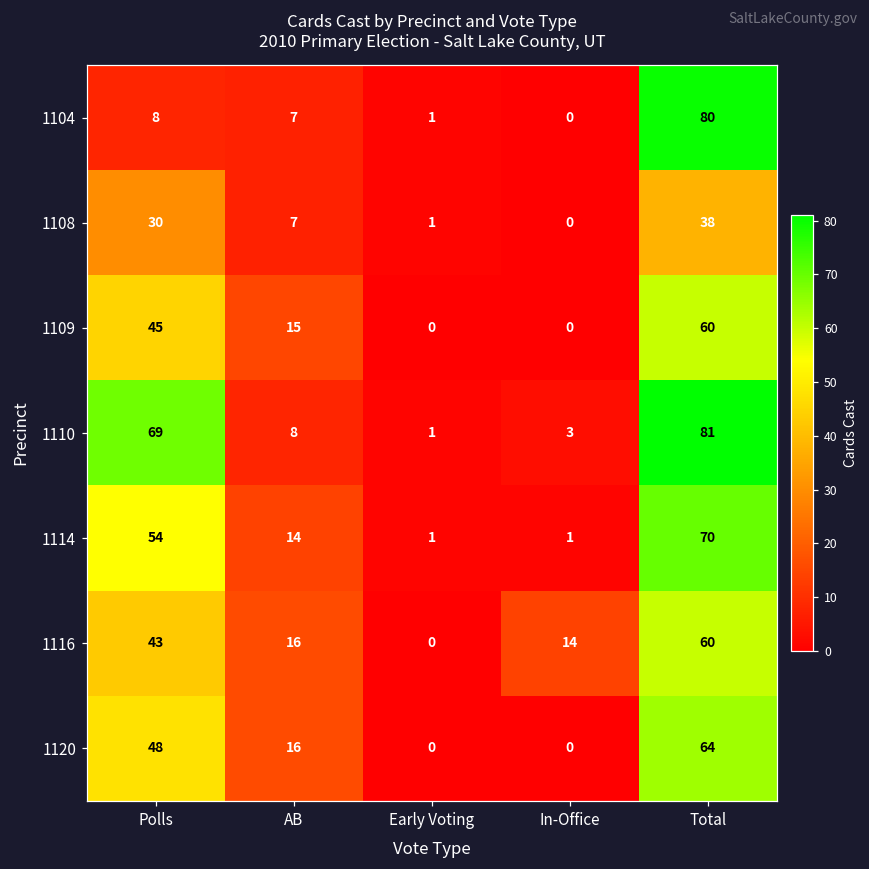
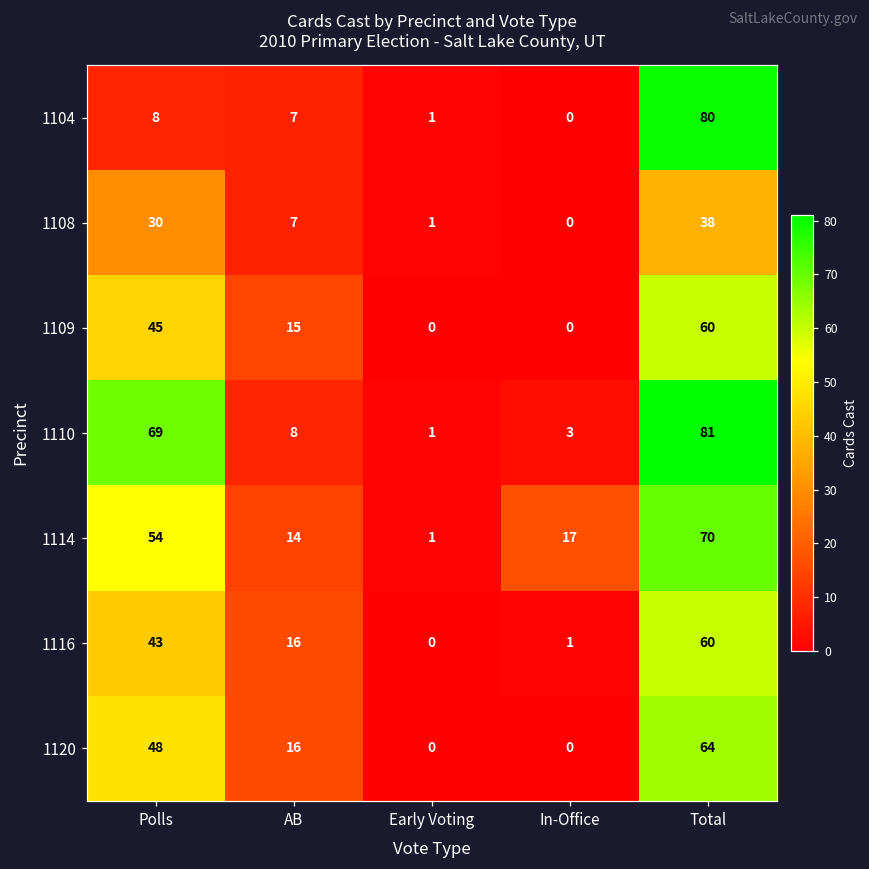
  {
    "1104": {
      "Polls": 8,
      "AB": 7,
      "Early Voting": 1,
      "In-Office": 0,
      "Total": 80
    },
    "1108": {
      "Polls": 30,
      "AB": 7,
      "Early Voting": 1,
      "In-Office": 0,
      "Total": 38
    },
    "1109": {
      "Polls": 45,
      "AB": 15,
      "Early Voting": 0,
      "In-Office": 0,
      "Total": 60
    },
    "1110": {
      "Polls": 69,
      "AB": 8,
      "Early Voting": 1,
      "In-Office": 3,
      "Total": 81
    },
    "1114": {
      "Polls": 54,
      "AB": 14,
      "Early Voting": 1,
-     "In-Office": 1,
+     "In-Office": 17,
      "Total": 70
    },
    "1116": {
      "Polls": 43,
      "AB": 16,
      "Early Voting": 0,
-     "In-Office": 14,
+     "In-Office": 1,
      "Total": 60
    },
    "1120": {
      "Polls": 48,
      "AB": 16,
      "Early Voting": 0,
      "In-Office": 0,
      "Total": 64
    }
  }
